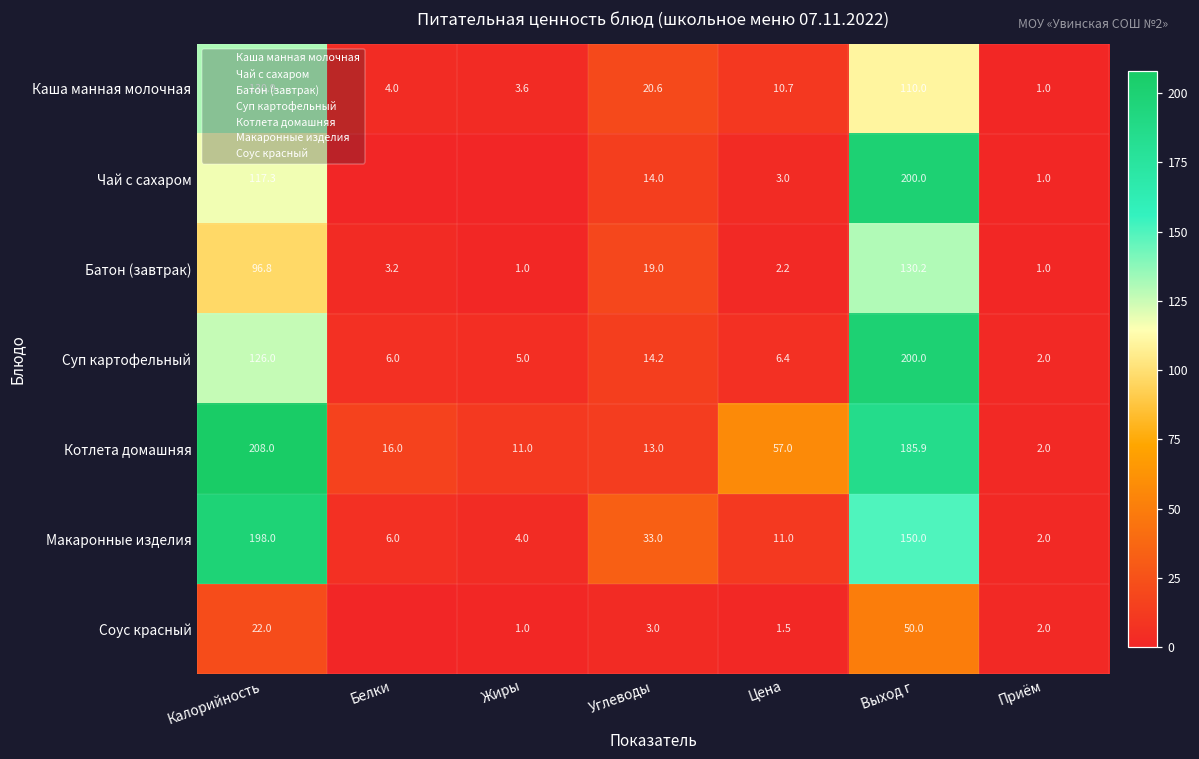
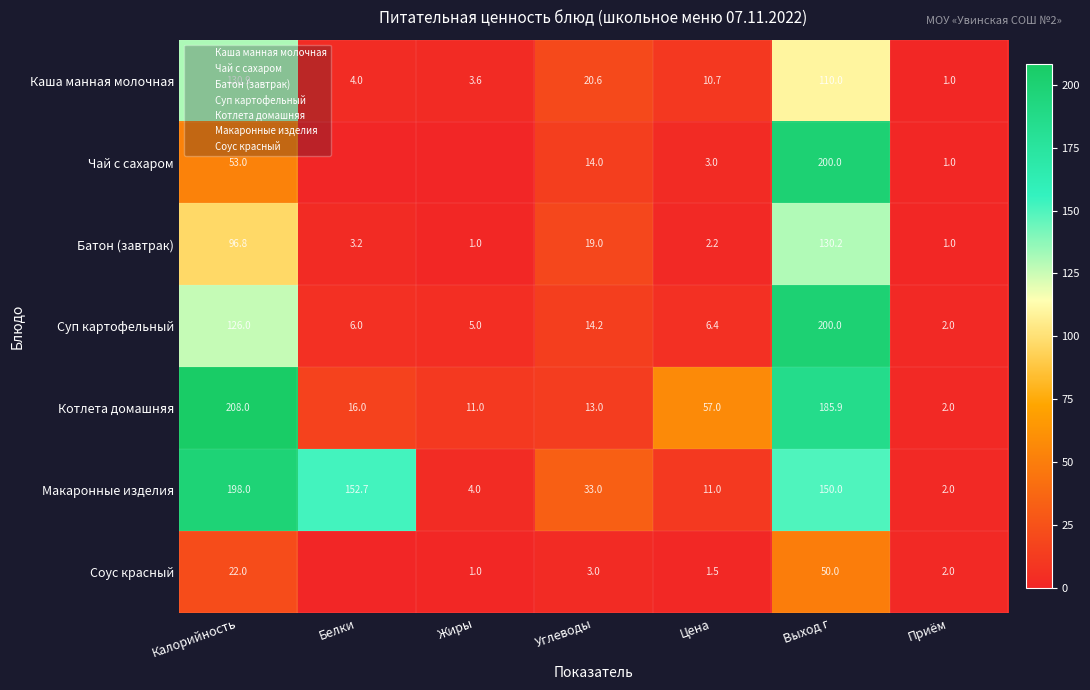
  {
    "Каша манная молочная": {
      "Белки": 4.0,
      "Жиры": 3.6,
      "Углеводы": 20.6,
      "Цена": 10.7,
      "Выход г": 110.0,
      "Приём": 1.0
    },
    "Чай с сахаром": {
-     "Калорийность": 117.3,
+     "Калорийность": 53.0,
      "Углеводы": 14.0,
      "Цена": 3.0,
      "Выход г": 200.0,
      "Приём": 1.0
    },
    "Батон (завтрак)": {
      "Калорийность": 96.8,
      "Белки": 3.2,
      "Жиры": 1.0,
      "Углеводы": 19.0,
      "Цена": 2.2,
      "Выход г": 130.2,
      "Приём": 1.0
    },
    "Суп картофельный": {
      "Калорийность": 126.0,
      "Белки": 6.0,
      "Жиры": 5.0,
      "Углеводы": 14.2,
      "Цена": 6.4,
      "Выход г": 200.0,
      "Приём": 2.0
    },
    "Котлета домашняя": {
      "Калорийность": 208.0,
      "Белки": 16.0,
      "Жиры": 11.0,
      "Углеводы": 13.0,
      "Цена": 57.0,
      "Выход г": 185.9,
      "Приём": 2.0
    },
    "Макаронные изделия": {
      "Калорийность": 198.0,
-     "Белки": 6.0,
+     "Белки": 152.7,
      "Жиры": 4.0,
      "Углеводы": 33.0,
      "Цена": 11.0,
      "Выход г": 150.0,
      "Приём": 2.0
    },
    "Соус красный": {
      "Калорийность": 22.0,
      "Жиры": 1.0,
      "Углеводы": 3.0,
      "Цена": 1.5,
      "Выход г": 50.0,
      "Приём": 2.0
    }
  }
